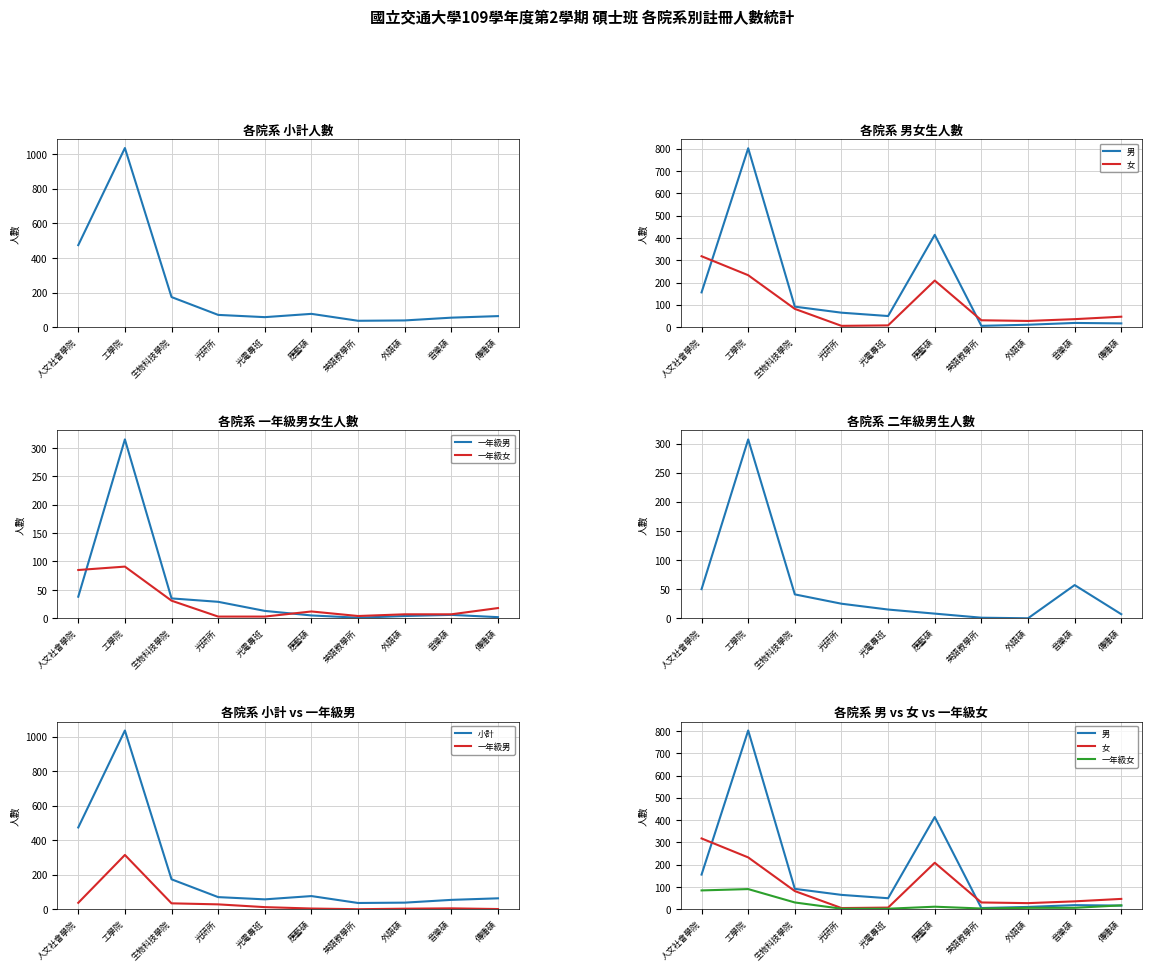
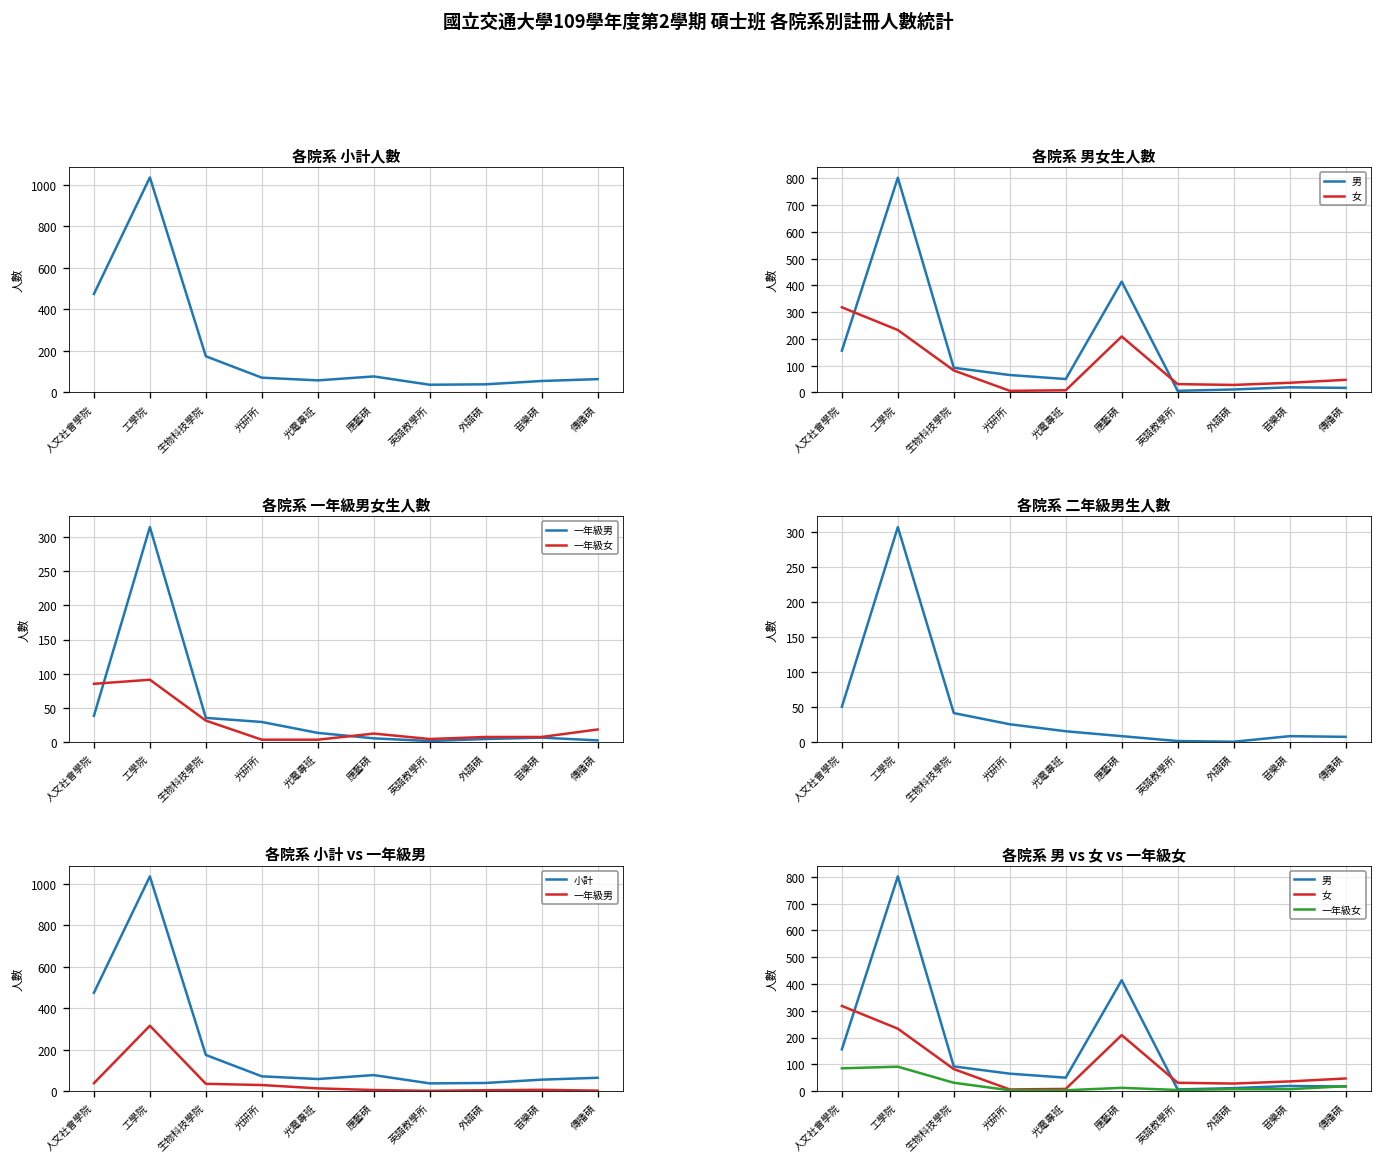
  {
    "各院系 小計人數": {
      "人文社會學院": 470,
      "工學院": 1040,
      "生物科技學院": 170,
      "光研所": 70,
      "光電專班": 60,
      "應藝碩": 80,
      "英語教學所": 40,
      "外語碩": 40,
      "音樂碩": 60,
      "傳播碩": 60
    },
    "各院系 男女生人數": {
      "男": {
        "人文社會學院": 160,
        "工學院": 800,
        "光研所": 70,
        "光電專班": 50,
        "應藝碩": 410,
        "英語教學所": 10,
        "外語碩": 10,
        "音樂碩": 20,
        "傳播碩": 20
      },
      "女": {
        "人文社會學院": 320,
        "工學院": 230,
        "光研所": 10,
        "光電專班": 10,
        "應藝碩": 210,
        "英語教學所": 30,
        "外語碩": 30,
        "音樂碩": 40,
        "傳播碩": 50
      }
    },
    "各院系 二年級男生人數": {
      "人文社會學院": 50,
      "工學院": 310,
      "生物科技學院": 40,
      "光研所": 30,
      "光電專班": 20,
      "應藝碩": 10,
      "英語教學所": 0,
      "外語碩": 0,
-     "音樂碩": 60,
+     "音樂碩": 10,
      "傳播碩": 10
    },
    "各院系 小計 vs 一年級男": {
      "小計": {
        "人文社會學院": 470,
        "工學院": 1040,
        "生物科技學院": 170,
        "光研所": 70,
        "光電專班": 60,
        "應藝碩": 80,
        "英語教學所": 40,
        "外語碩": 40,
        "音樂碩": 60,
        "傳播碩": 60
      },
      "一年級男": {
        "人文社會學院": 40,
        "工學院": 320,
        "生物科技學院": 40,
        "光研所": 30,
        "光電專班": 10,
        "應藝碩": 10,
        "英語教學所": 0,
        "外語碩": 0,
        "音樂碩": 10,
        "傳播碩": 0
      }
    },
    "各院系 男 vs 女 vs 一年級女": {
      "男": {
        "人文社會學院": 160,
        "工學院": 800,
        "光研所": 70,
        "光電專班": 50,
        "應藝碩": 410,
        "音樂碩": 20
      },
      "女": {
        "人文社會學院": 320,
        "工學院": 230,
        "應藝碩": 210,
        "英語教學所": 30,
        "外語碩": 30,
        "音樂碩": 40,
        "傳播碩": 50
      },
      "一年級女": {
        "人文社會學院": 90,
        "工學院": 90,
        "生物科技學院": 30,
        "應藝碩": 10,
        "音樂碩": 10
      }
    }
  }
